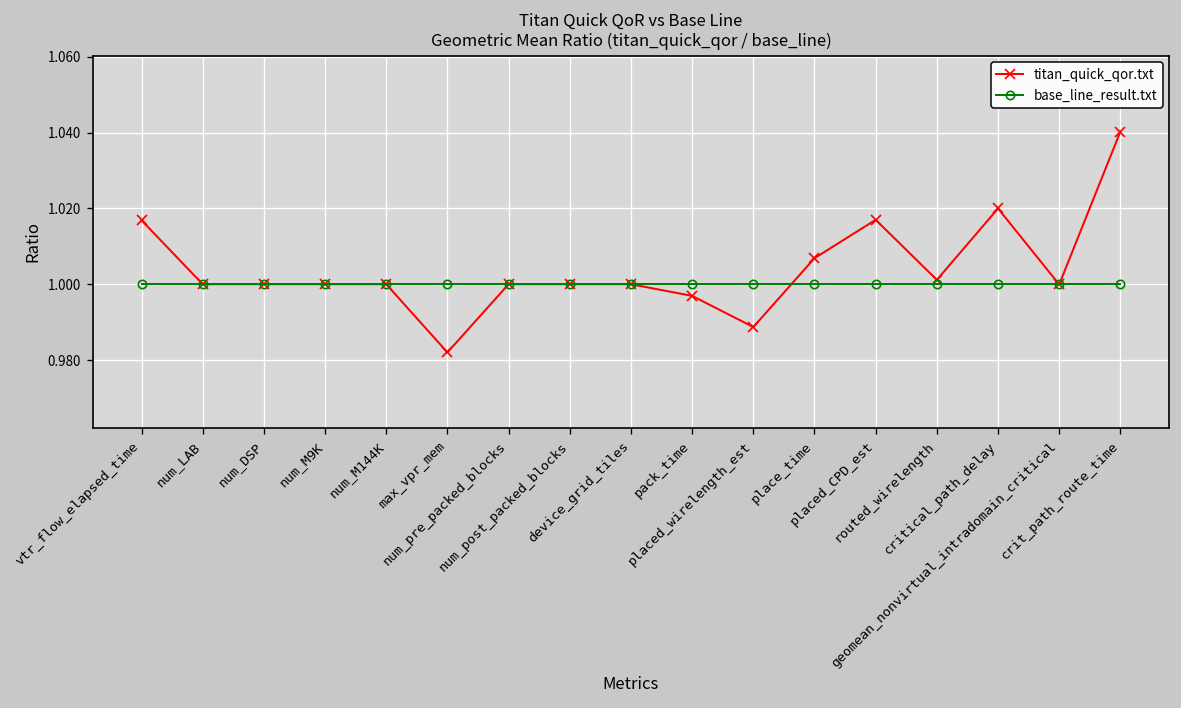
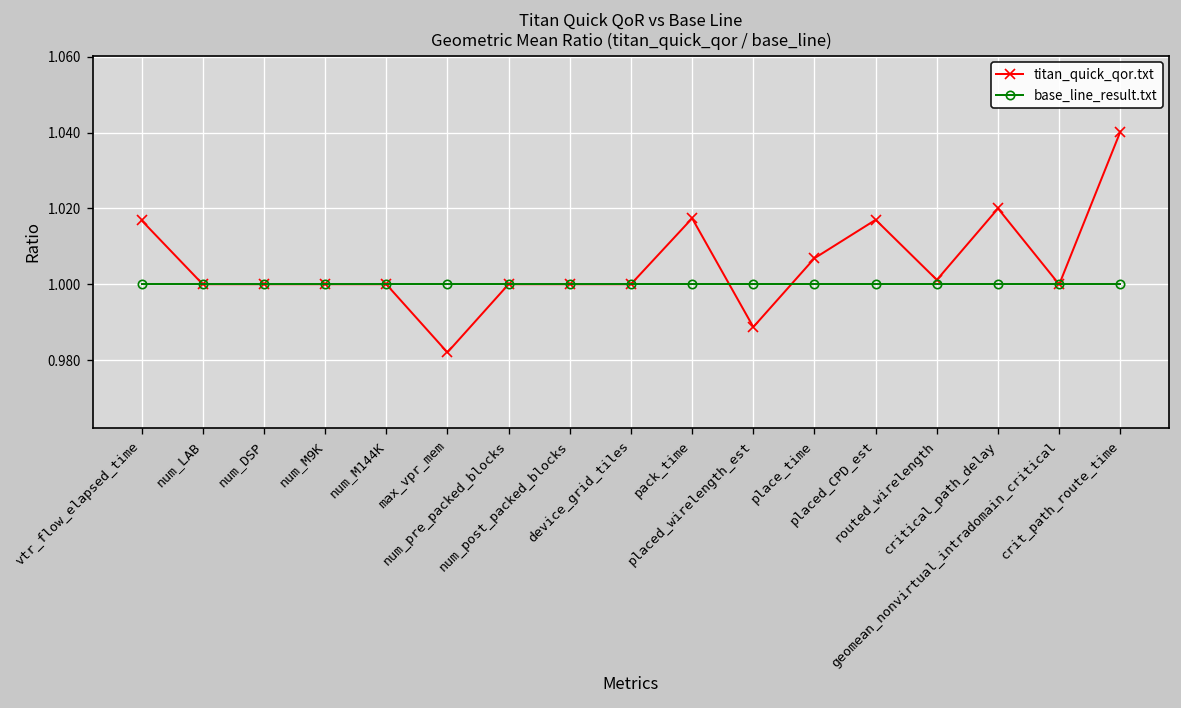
  {
    "titan_quick_qor.txt": {
      "vtr_flow_elapsed_time": 1.017,
      "max_vpr_mem": 0.982,
-     "pack_time": 0.997,
+     "pack_time": 1.017,
      "placed_wirelength_est": 0.989,
      "place_time": 1.007,
      "placed_CPD_est": 1.017,
      "routed_wirelength": 1.001,
      "critical_path_delay": 1.020,
      "crit_path_route_time": 1.040
    },
    "base_line_result.txt": {
      "vtr_flow_elapsed_time": 1.000,
      "max_vpr_mem": 1.000,
      "pack_time": 1.000,
      "placed_wirelength_est": 1.000,
      "place_time": 1.000,
      "placed_CPD_est": 1.000,
      "routed_wirelength": 1.000,
      "critical_path_delay": 1.000,
      "crit_path_route_time": 1.000
    }
  }
